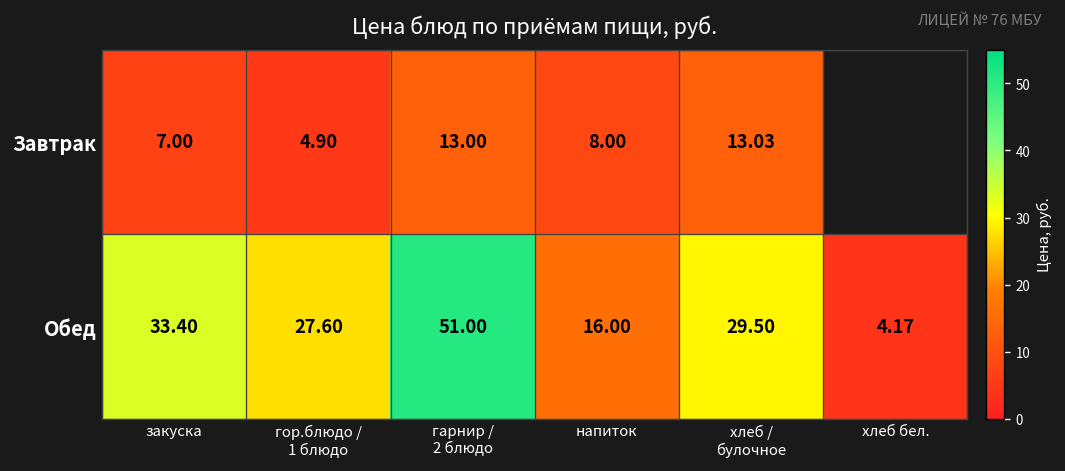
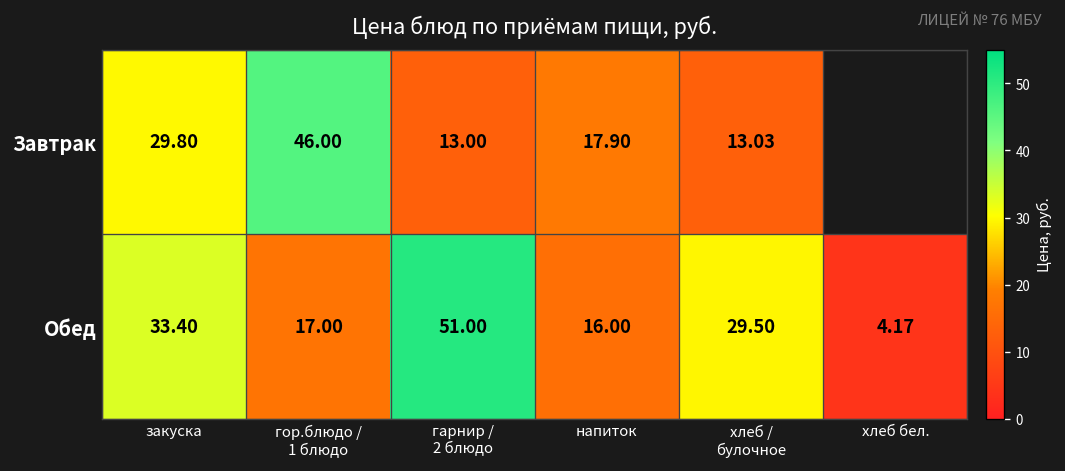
  {
    "Завтрак": {
-     "закуска": 7.00,
-     "гор.блюдо / 1 блюдо": 4.90,
+     "закуска": 29.80,
+     "гор.блюдо / 1 блюдо": 46.00,
      "гарнир / 2 блюдо": 13.00,
-     "напиток": 8.00,
+     "напиток": 17.90,
      "хлеб / булочное": 13.03
    },
    "Обед": {
      "закуска": 33.40,
-     "гор.блюдо / 1 блюдо": 27.60,
+     "гор.блюдо / 1 блюдо": 17.00,
      "гарнир / 2 блюдо": 51.00,
      "напиток": 16.00,
      "хлеб / булочное": 29.50,
      "хлеб бел.": 4.17
    }
  }
